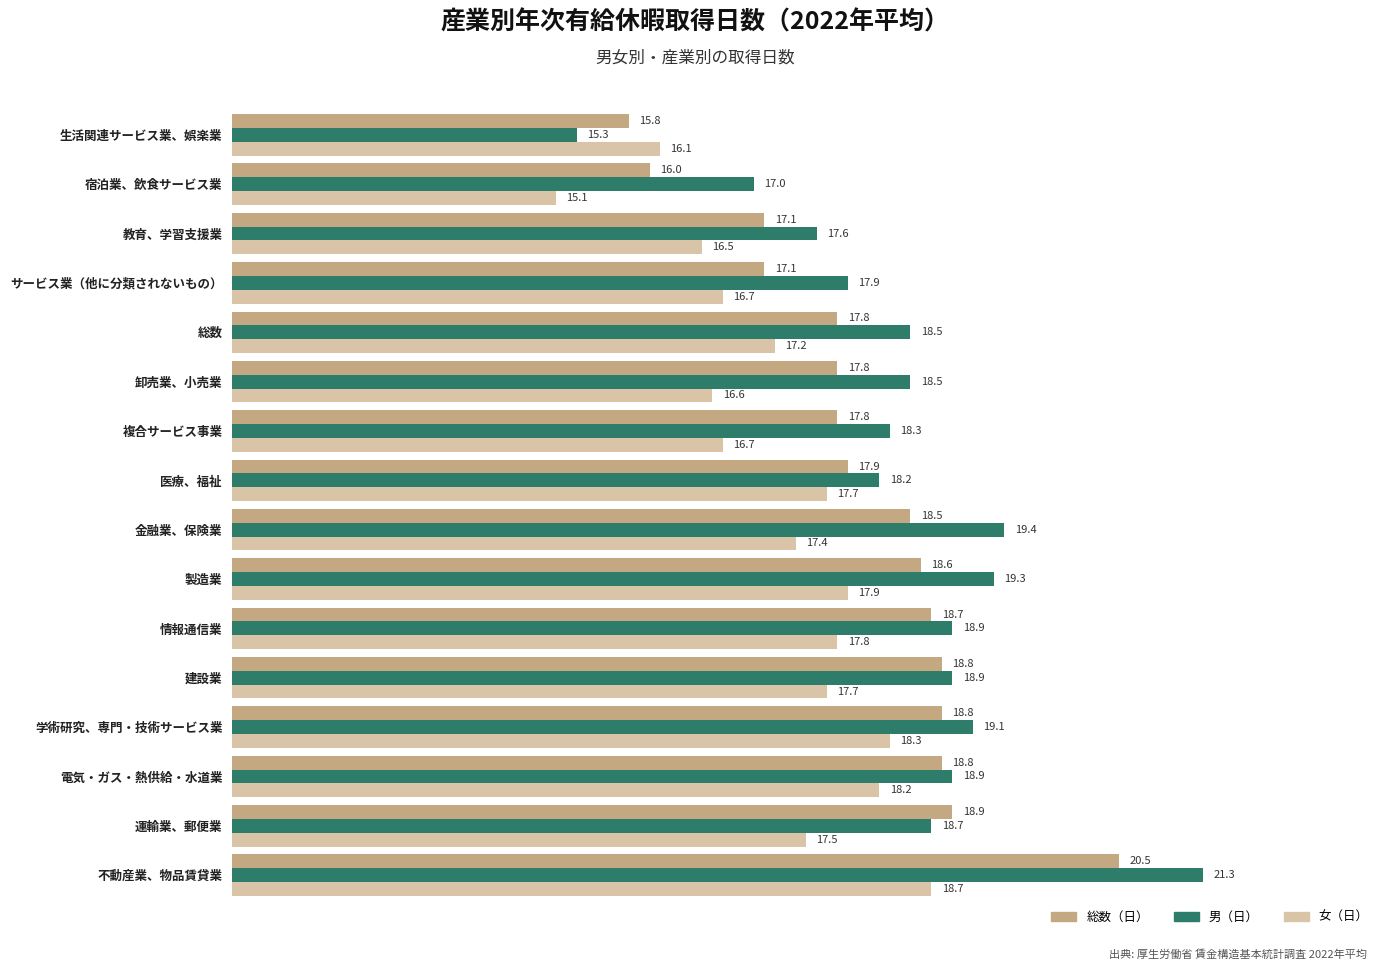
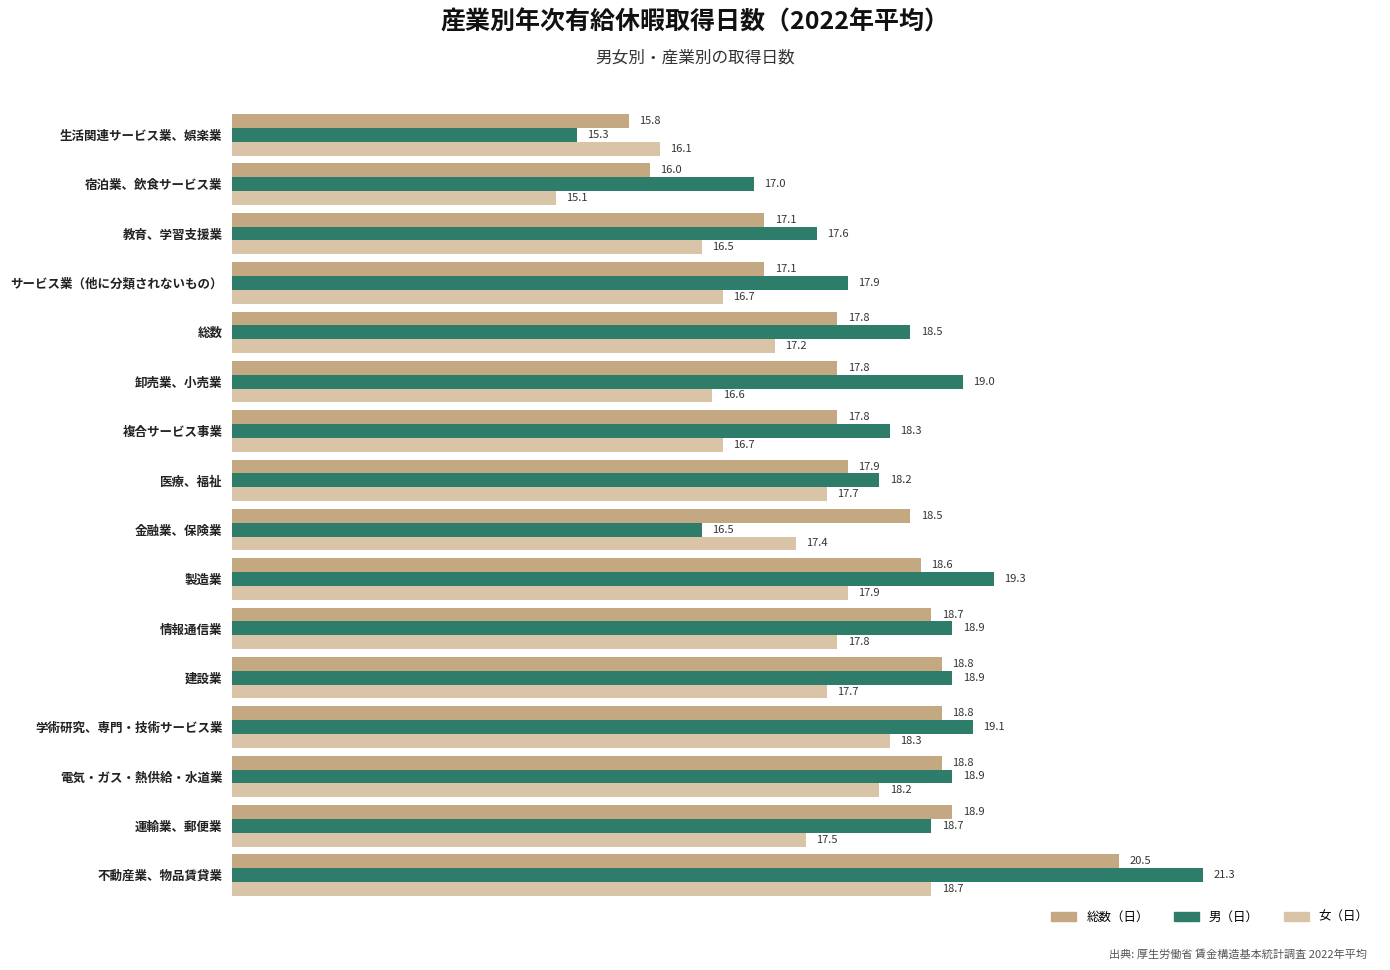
  {
    "男（日）": {
      "生活関連サービス業、娯楽業": 15.3,
      "宿泊業、飲食サービス業": 17.0,
      "教育、学習支援業": 17.6,
      "サービス業（他に分類されないもの）": 17.9,
      "総数": 18.5,
-     "卸売業、小売業": 18.5,
+     "卸売業、小売業": 19.0,
      "複合サービス事業": 18.3,
      "医療、福祉": 18.2,
-     "金融業、保険業": 19.4,
+     "金融業、保険業": 16.5,
      "製造業": 19.3,
      "情報通信業": 18.9,
      "建設業": 18.9,
      "学術研究、専門・技術サービス業": 19.1,
      "電気・ガス・熱供給・水道業": 18.9,
      "運輸業、郵便業": 18.7,
      "不動産業、物品賃貸業": 21.3
    }
  }
